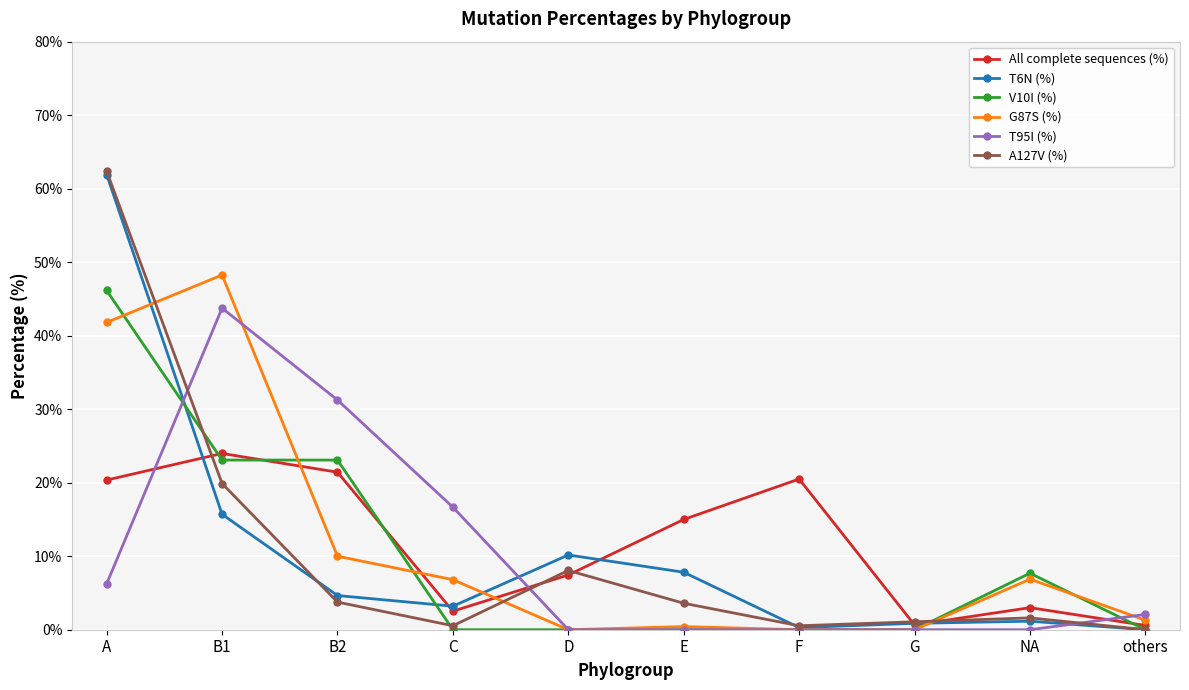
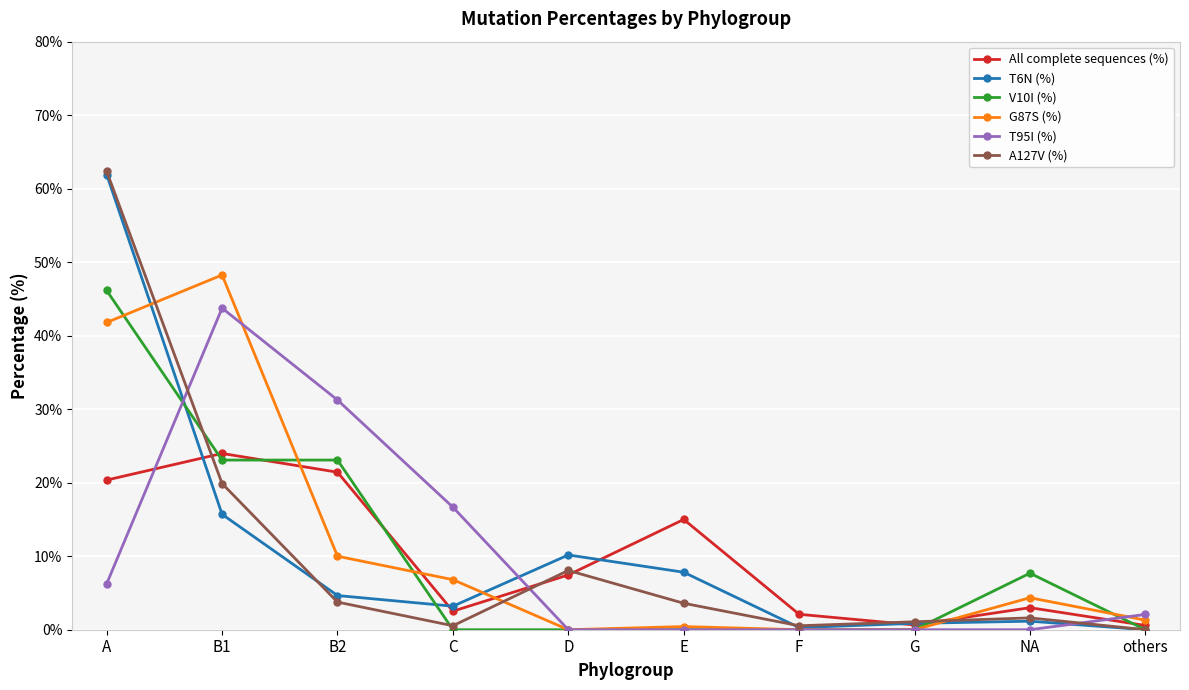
  {
    "All complete sequences (%)": {
      "A": "20%",
      "B1": "24%",
      "B2": "21%",
      "C": "3%",
      "D": "7%",
      "E": "15%",
-     "F": "21%",
+     "F": "2%",
      "NA": "3%",
      "others": "1%"
    },
    "T6N (%)": {
      "A": "62%",
      "B1": "16%",
      "B2": "5%",
      "C": "3%",
      "D": "10%",
      "E": "8%",
      "NA": "1%"
    },
    "V10I (%)": {
      "A": "46%",
      "B1": "23%",
      "B2": "23%",
      "C": "0%",
      "NA": "8%"
    },
    "G87S (%)": {
      "A": "42%",
      "B1": "48%",
      "B2": "10%",
      "C": "7%",
      "E": "0%",
-     "NA": "7%",
+     "NA": "4%",
      "others": "1%"
    },
    "T95I (%)": {
      "A": "6%",
      "B1": "44%",
      "B2": "31%",
      "C": "17%",
      "NA": "0%",
      "others": "2%"
    },
    "A127V (%)": {
      "A": "62%",
      "B1": "20%",
      "B2": "4%",
      "C": "1%",
      "D": "8%",
      "E": "4%",
      "NA": "2%"
    }
  }
